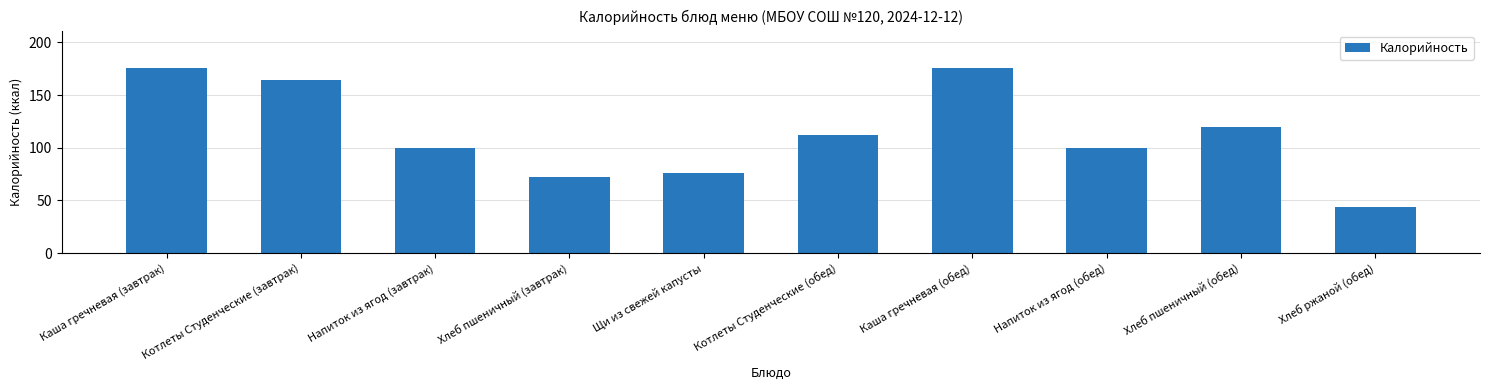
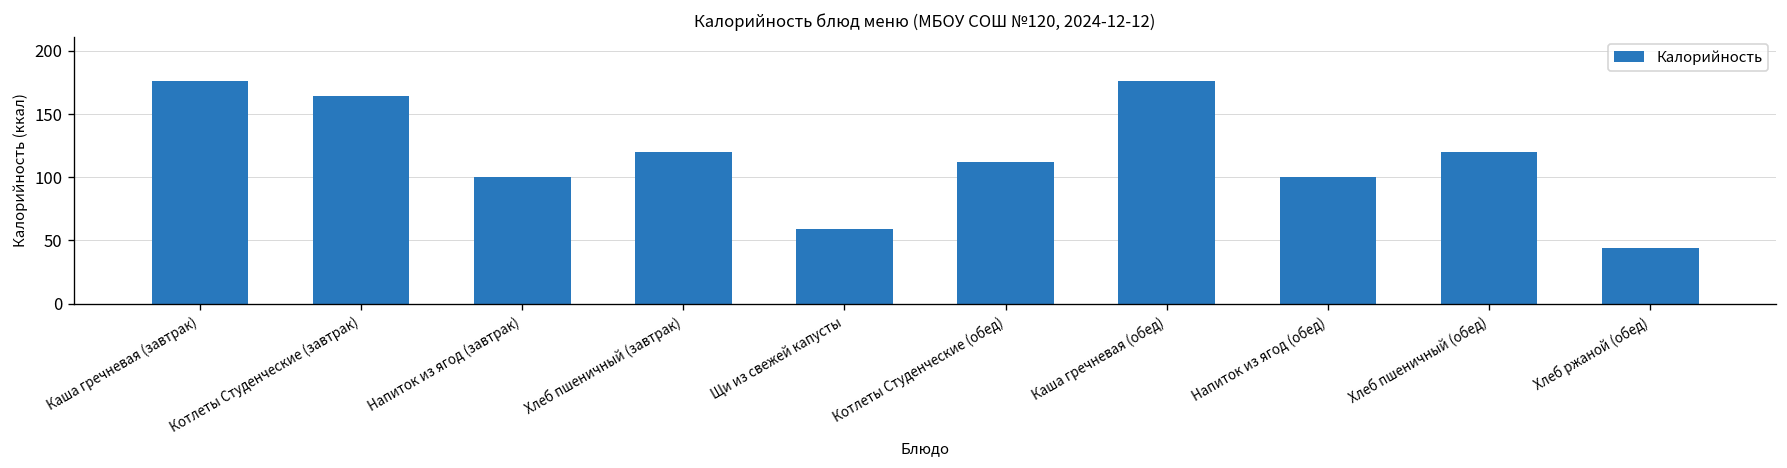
  {
    "Каша гречневая (завтрак)": 176,
    "Котлеты Студенческие (завтрак)": 164,
    "Напиток из ягод (завтрак)": 100,
-   "Хлеб пшеничный (завтрак)": 72,
-   "Щи из свежей капусты": 76,
+   "Хлеб пшеничный (завтрак)": 120,
+   "Щи из свежей капусты": 59,
    "Котлеты Студенческие (обед)": 112,
    "Каша гречневая (обед)": 176,
    "Напиток из ягод (обед)": 100,
    "Хлеб пшеничный (обед)": 120,
    "Хлеб ржаной (обед)": 44
  }
